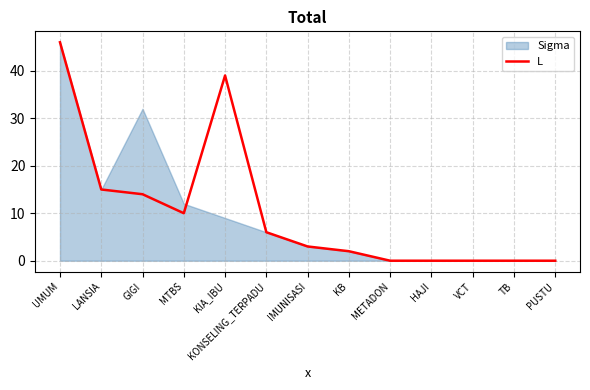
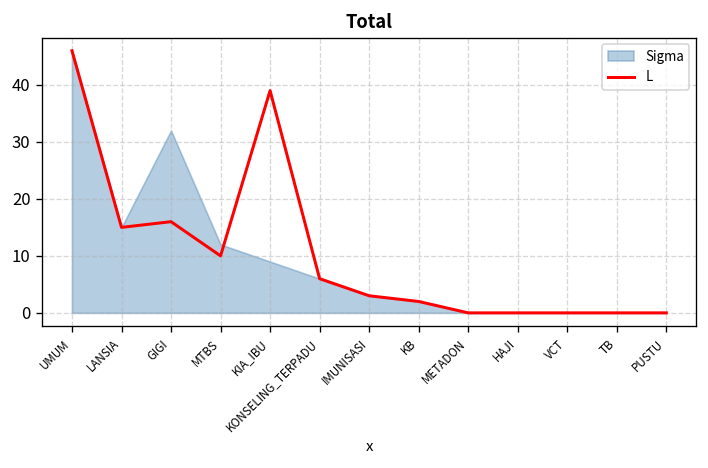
  {
    "L": {
-     "GIGI": 14,
+     "GIGI": 16,
      "MTBS": 10,
      "KIA_IBU": 39
    },
    "Sigma": {
      "GIGI": 32,
      "MTBS": 12,
      "KIA_IBU": 9
    }
  }
